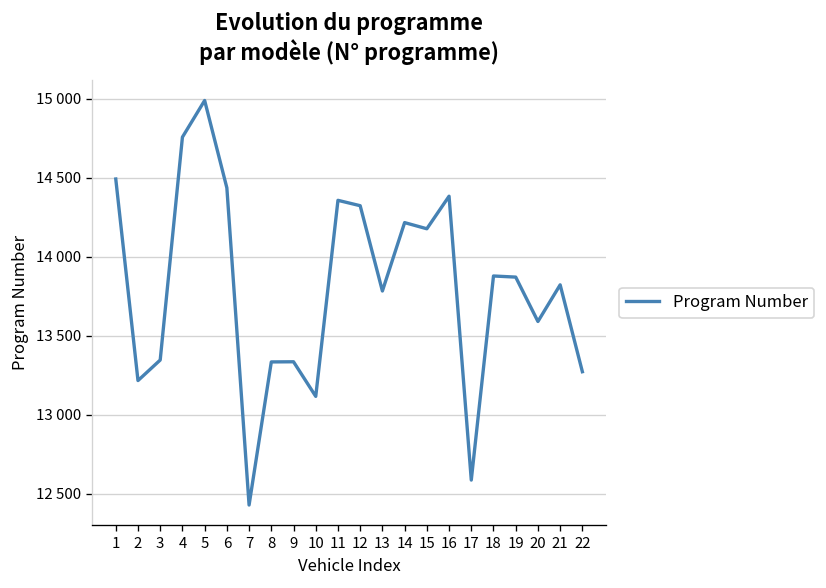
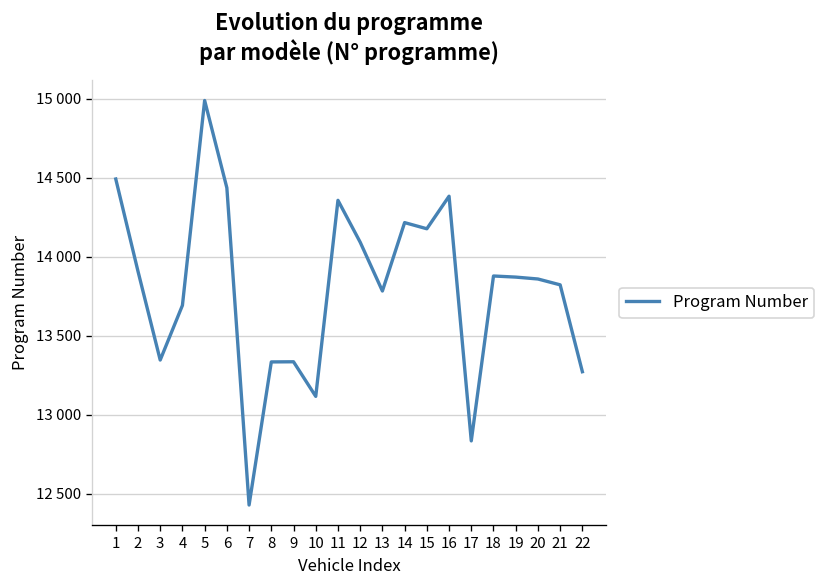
  {
    "1": 14490,
-   "2": 13220,
+   "2": 13910,
    "3": 13350,
-   "4": 14760,
+   "4": 13690,
    "5": 14990,
    "6": 14440,
    "7": 12430,
    "8": 13330,
    "9": 13340,
    "10": 13120,
    "11": 14360,
-   "12": 14320,
+   "12": 14090,
    "13": 13780,
    "14": 14220,
    "15": 14180,
    "16": 14380,
-   "17": 12590,
+   "17": 12830,
    "18": 13880,
    "19": 13870,
-   "20": 13590,
+   "20": 13860,
    "21": 13820,
    "22": 13270
  }
